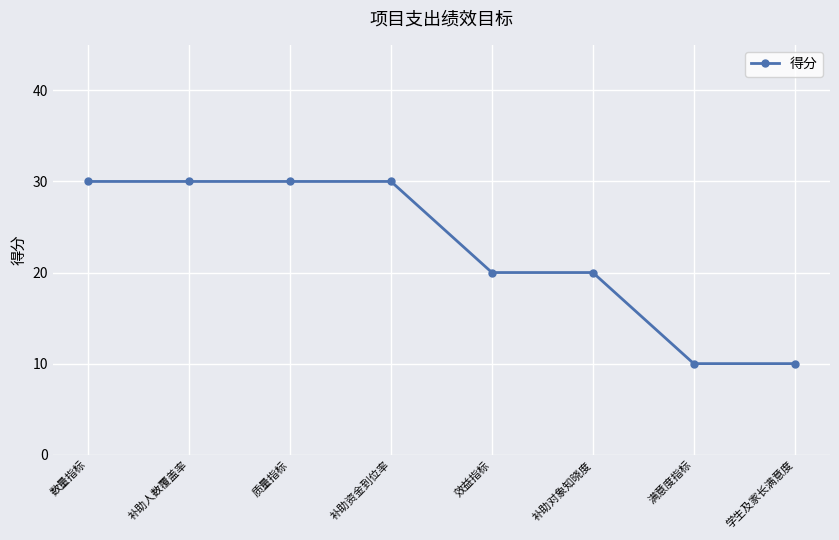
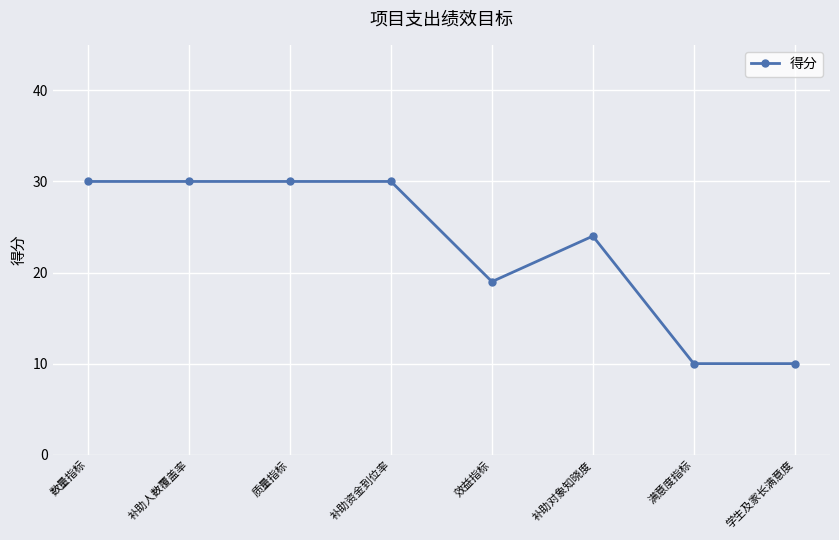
  {
    "数量指标": 30,
    "补助人数覆盖率": 30,
    "质量指标": 30,
    "补助资金到位率": 30,
-   "效益指标": 20,
-   "补助对象知晓度": 20,
+   "效益指标": 19,
+   "补助对象知晓度": 24,
    "满意度指标": 10,
    "学生及家长满意度": 10
  }
